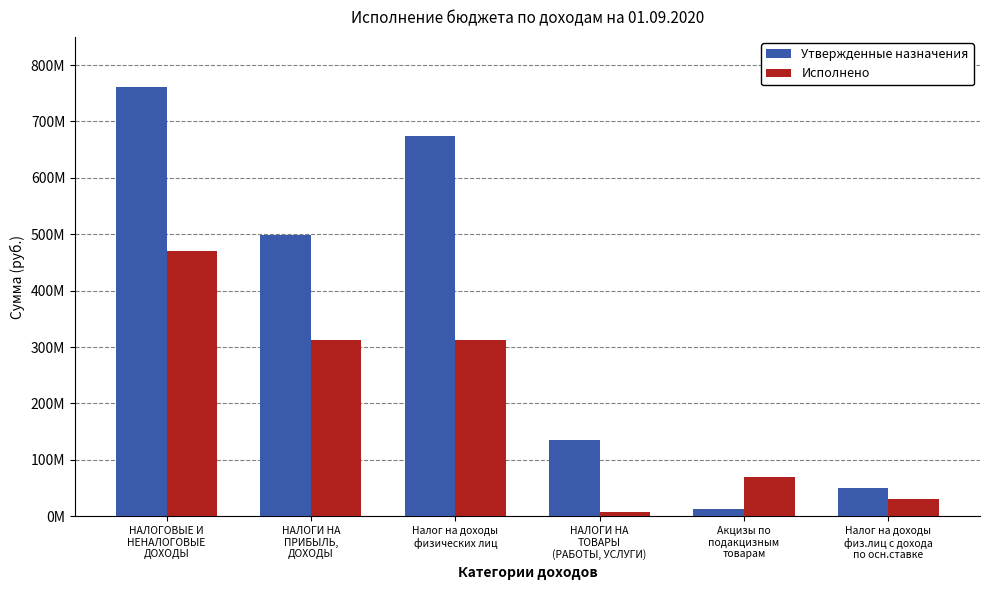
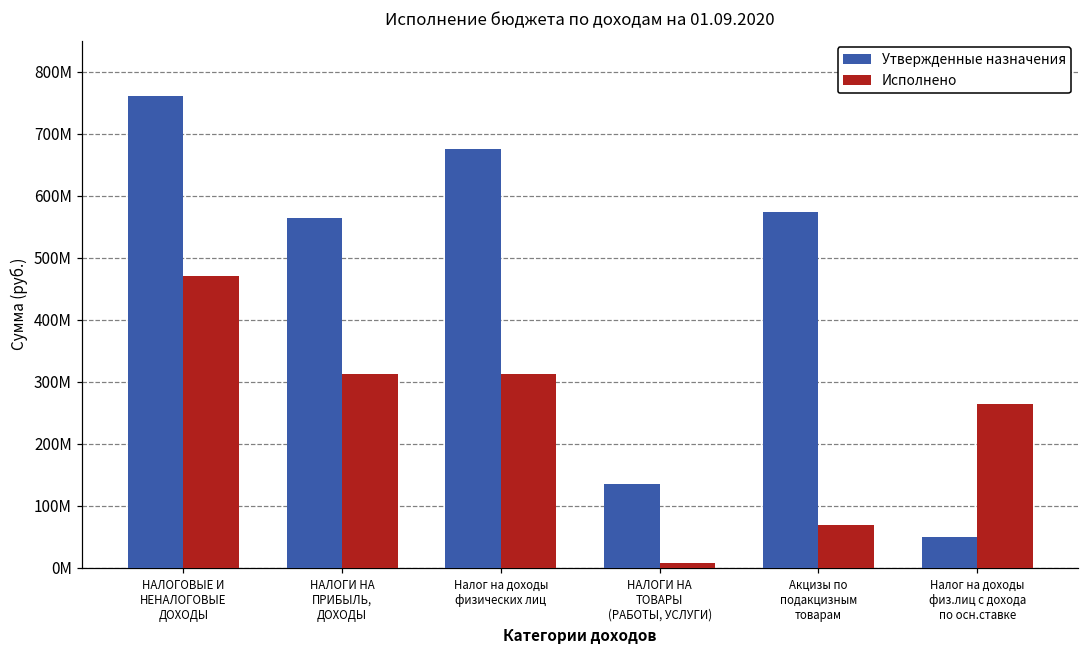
  {
    "Утвержденные назначения": {
      "НАЛОГОВЫЕ И НЕНАЛОГОВЫЕ ДОХОДЫ": 760000000,
-     "НАЛОГИ НА ПРИБЫЛЬ, ДОХОДЫ": 500000000,
+     "НАЛОГИ НА ПРИБЫЛЬ, ДОХОДЫ": 560000000,
      "Налог на доходы физических лиц": 670000000,
      "НАЛОГИ НА ТОВАРЫ (РАБОТЫ, УСЛУГИ)": 130000000,
-     "Акцизы по подакцизным товарам": 10000000,
+     "Акцизы по подакцизным товарам": 570000000,
      "Налог на доходы физ.лиц с дохода по осн.ставке": 50000000
    },
    "Исполнено": {
      "НАЛОГОВЫЕ И НЕНАЛОГОВЫЕ ДОХОДЫ": 470000000,
      "НАЛОГИ НА ПРИБЫЛЬ, ДОХОДЫ": 310000000,
      "Налог на доходы физических лиц": 310000000,
      "НАЛОГИ НА ТОВАРЫ (РАБОТЫ, УСЛУГИ)": 10000000,
      "Акцизы по подакцизным товарам": 70000000,
-     "Налог на доходы физ.лиц с дохода по осн.ставке": 30000000
+     "Налог на доходы физ.лиц с дохода по осн.ставке": 260000000
    }
  }
